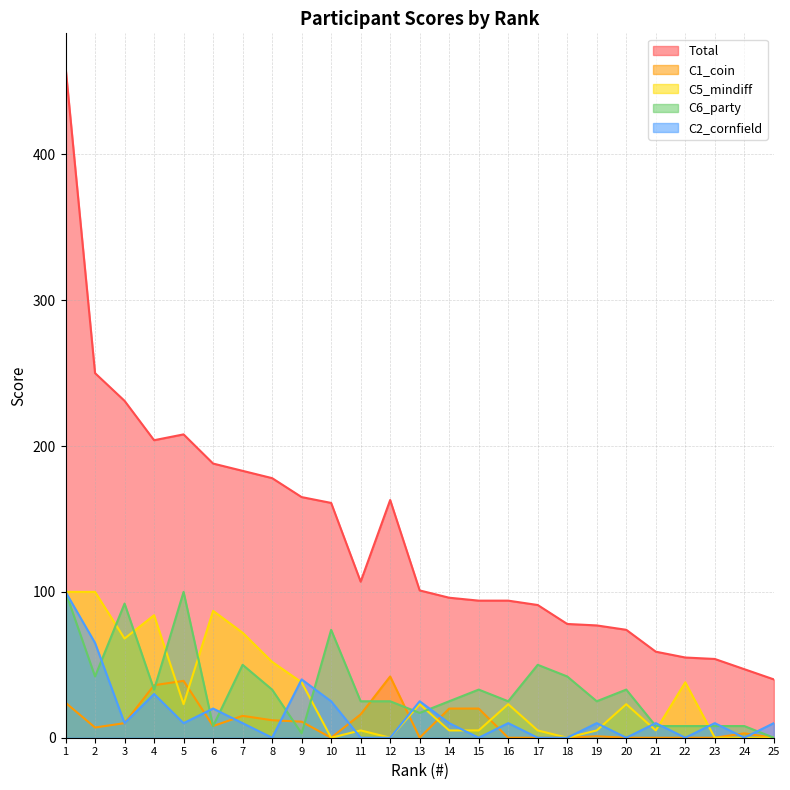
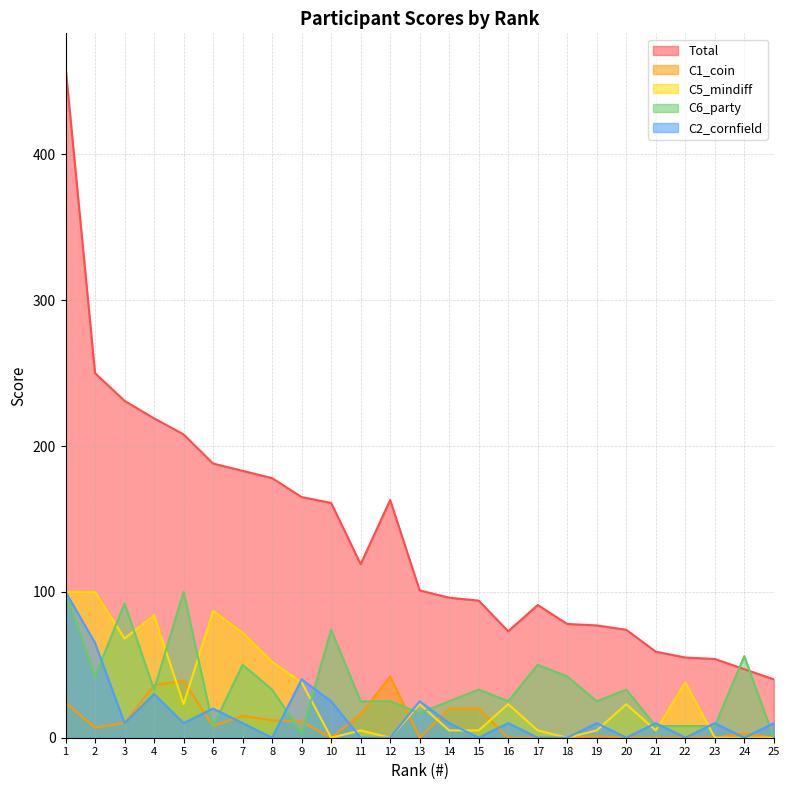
  {
    "Total": {
      "1": 460,
      "2": 250,
      "3": 231,
-     "4": 204,
+     "4": 219,
      "5": 208,
      "6": 188,
      "7": 183,
      "8": 178,
      "9": 165,
      "10": 161,
-     "11": 107,
+     "11": 119,
      "12": 163,
      "13": 101,
      "14": 96,
      "15": 94,
-     "16": 94,
+     "16": 73,
      "17": 91,
      "18": 78,
      "19": 77,
      "20": 74,
      "21": 59,
      "22": 55,
      "23": 54,
      "24": 47,
      "25": 40
    },
    "C6_party": {
      "2": 42,
      "3": 92,
      "4": 33,
      "5": 100,
      "7": 50,
      "8": 33,
      "9": 3,
      "10": 74,
      "11": 25,
      "12": 25,
      "13": 17,
      "14": 25,
      "15": 33,
      "16": 25,
      "17": 50,
      "18": 42,
      "19": 25,
      "20": 33,
      "21": 8,
      "22": 8,
      "23": 8,
-     "24": 8
+     "24": 56
    },
    "C2_cornfield": {
      "2": 65,
      "4": 30,
      "5": 10,
      "6": 20,
      "7": 10,
      "8": 0,
      "9": 40,
      "10": 25,
      "11": 0,
      "13": 25,
      "14": 10,
      "15": 0,
      "16": 10,
      "19": 10,
      "21": 10,
      "23": 10,
      "25": 10
    }
  }
